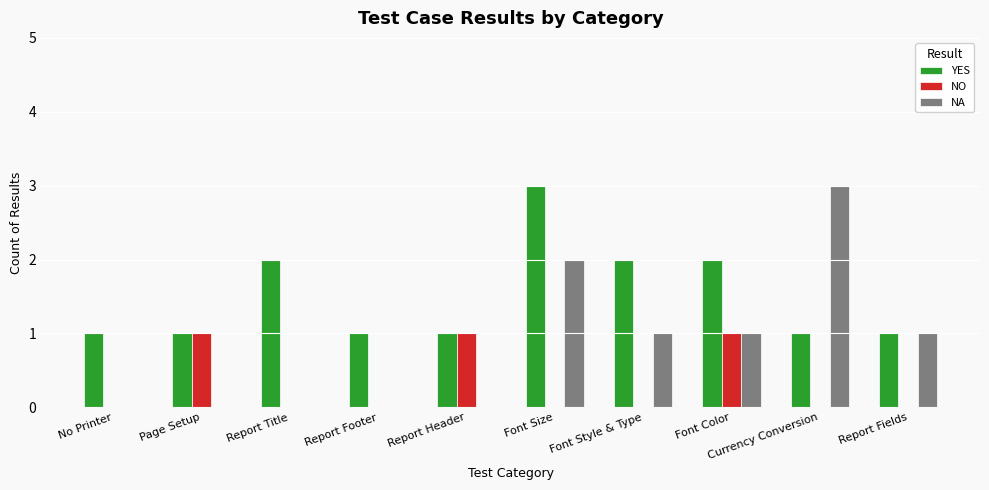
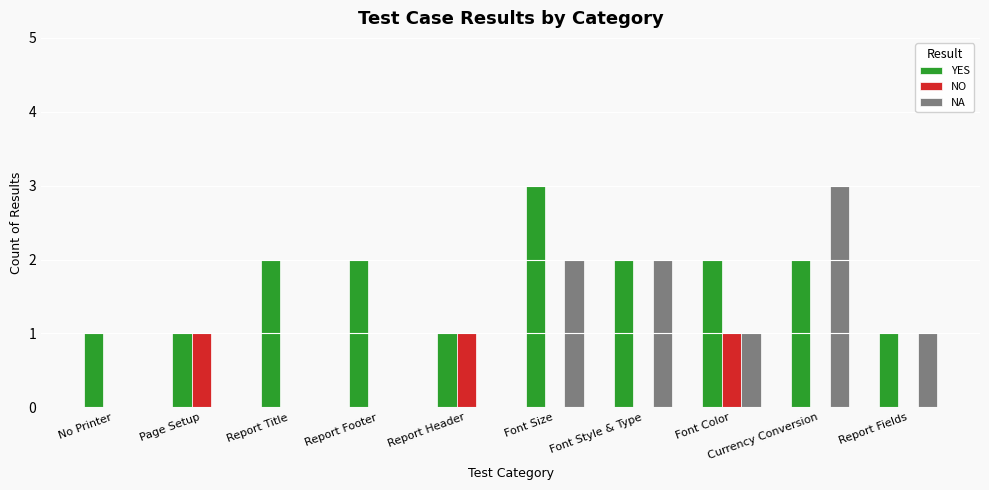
  {
    "YES": {
      "No Printer": 1,
      "Page Setup": 1,
      "Report Title": 2,
-     "Report Footer": 1,
+     "Report Footer": 2,
      "Report Header": 1,
      "Font Size": 3,
      "Font Style & Type": 2,
      "Font Color": 2,
-     "Currency Conversion": 1,
+     "Currency Conversion": 2,
      "Report Fields": 1
    },
    "NO": {
      "No Printer": 0,
      "Page Setup": 1,
      "Report Title": 0,
      "Report Footer": 0,
      "Report Header": 1,
      "Font Size": 0,
      "Font Style & Type": 0,
      "Font Color": 1,
      "Currency Conversion": 0,
      "Report Fields": 0
    },
    "NA": {
      "No Printer": 0,
      "Page Setup": 0,
      "Report Title": 0,
      "Report Footer": 0,
      "Report Header": 0,
      "Font Size": 2,
-     "Font Style & Type": 1,
+     "Font Style & Type": 2,
      "Font Color": 1,
      "Currency Conversion": 3,
      "Report Fields": 1
    }
  }
